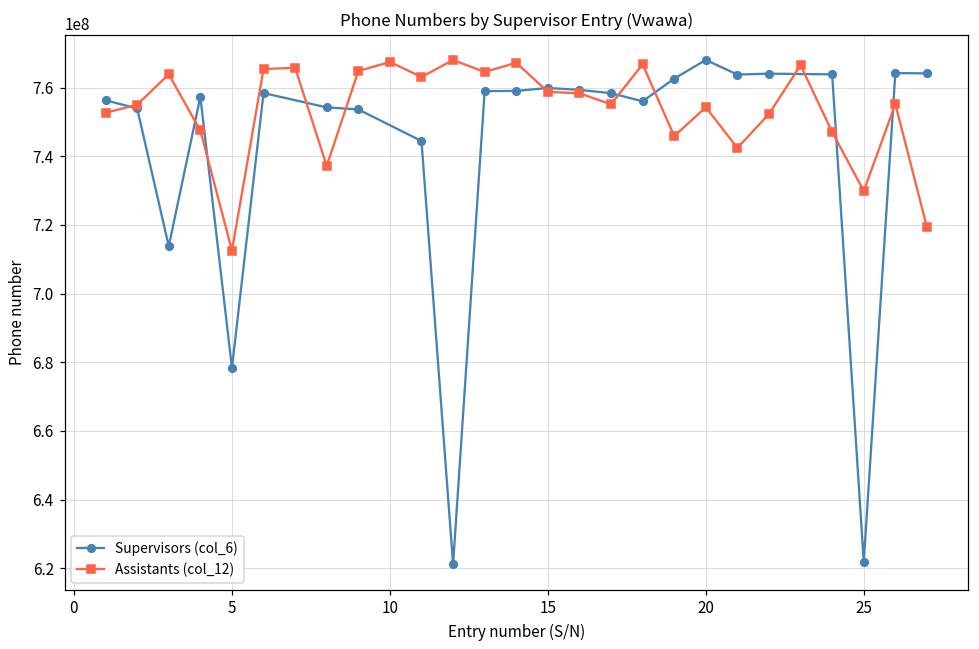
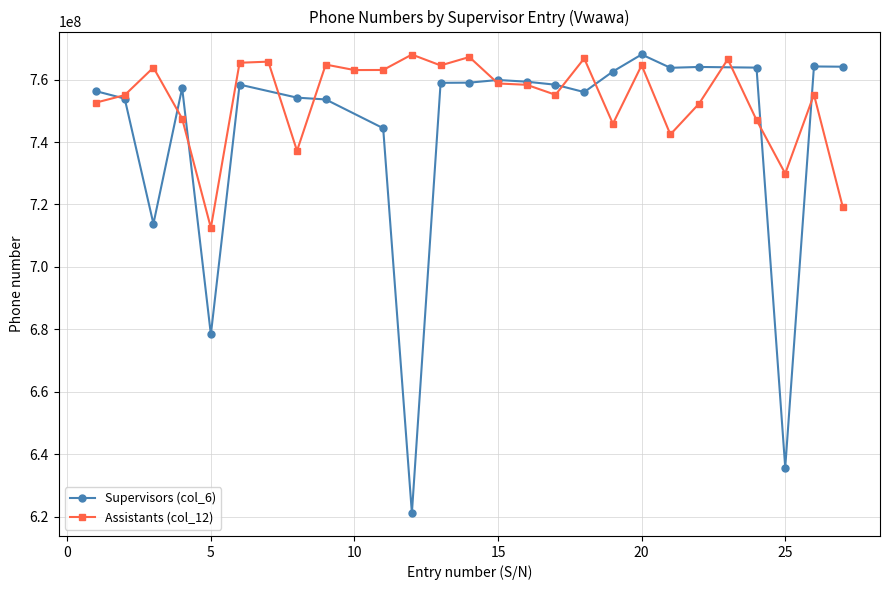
  {
    "Supervisors (col_6)": {
      "5": 678000000,
      "15": 760000000,
      "20": 768000000,
-     "25": 622000000
+     "25": 636000000
    },
    "Assistants (col_12)": {
      "5": 713000000,
-     "10": 767000000,
+     "10": 763000000,
      "15": 759000000,
-     "20": 754000000,
+     "20": 765000000,
      "25": 730000000
    }
  }
